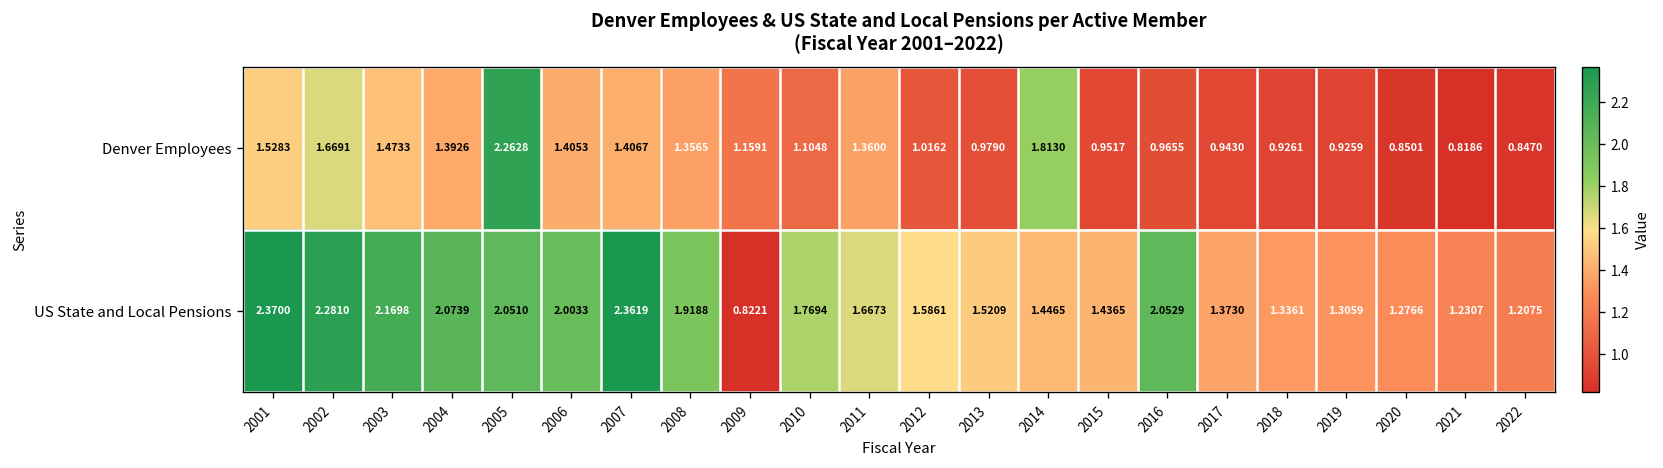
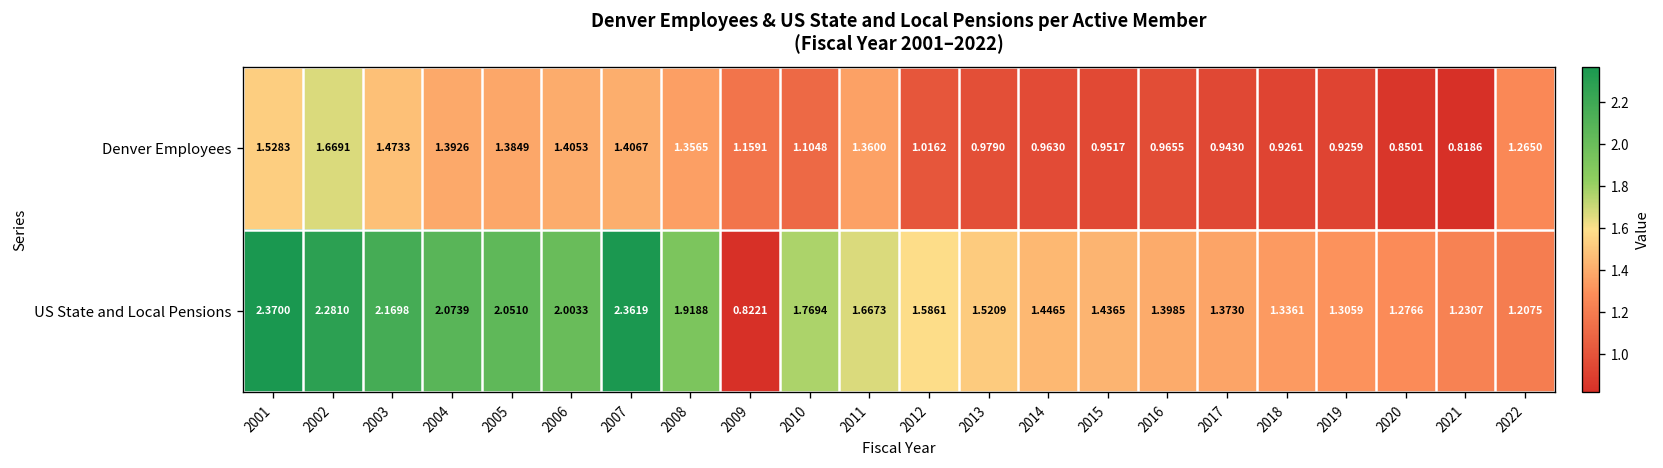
  {
    "Denver Employees": {
      "2001": 1.5283,
      "2002": 1.6691,
      "2003": 1.4733,
      "2004": 1.3926,
-     "2005": 2.2628,
+     "2005": 1.3849,
      "2006": 1.4053,
      "2007": 1.4067,
      "2008": 1.3565,
      "2009": 1.1591,
      "2010": 1.1048,
      "2011": 1.3600,
      "2012": 1.0162,
      "2013": 0.9790,
-     "2014": 1.8130,
+     "2014": 0.9630,
      "2015": 0.9517,
      "2016": 0.9655,
      "2017": 0.9430,
      "2018": 0.9261,
      "2019": 0.9259,
      "2020": 0.8501,
      "2021": 0.8186,
-     "2022": 0.8470
+     "2022": 1.2650
    },
    "US State and Local Pensions": {
      "2001": 2.3700,
      "2002": 2.2810,
      "2003": 2.1698,
      "2004": 2.0739,
      "2005": 2.0510,
      "2006": 2.0033,
      "2007": 2.3619,
      "2008": 1.9188,
      "2009": 0.8221,
      "2010": 1.7694,
      "2011": 1.6673,
      "2012": 1.5861,
      "2013": 1.5209,
      "2014": 1.4465,
      "2015": 1.4365,
-     "2016": 2.0529,
+     "2016": 1.3985,
      "2017": 1.3730,
      "2018": 1.3361,
      "2019": 1.3059,
      "2020": 1.2766,
      "2021": 1.2307,
      "2022": 1.2075
    }
  }
